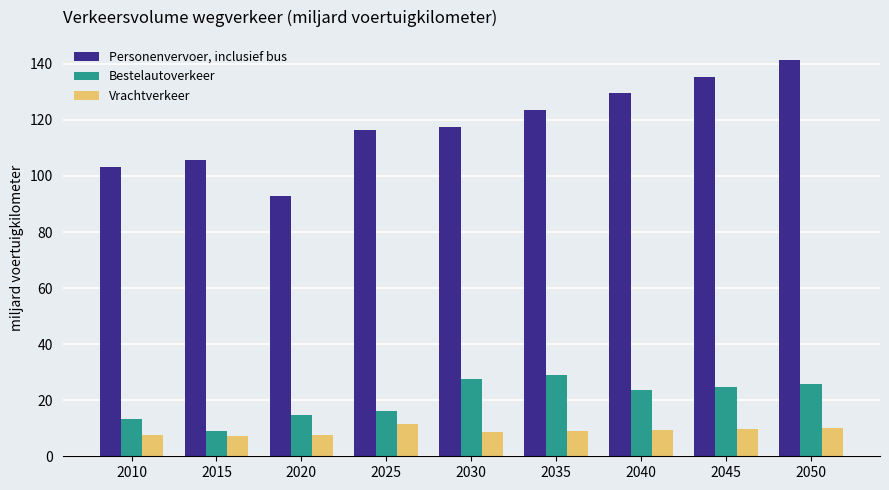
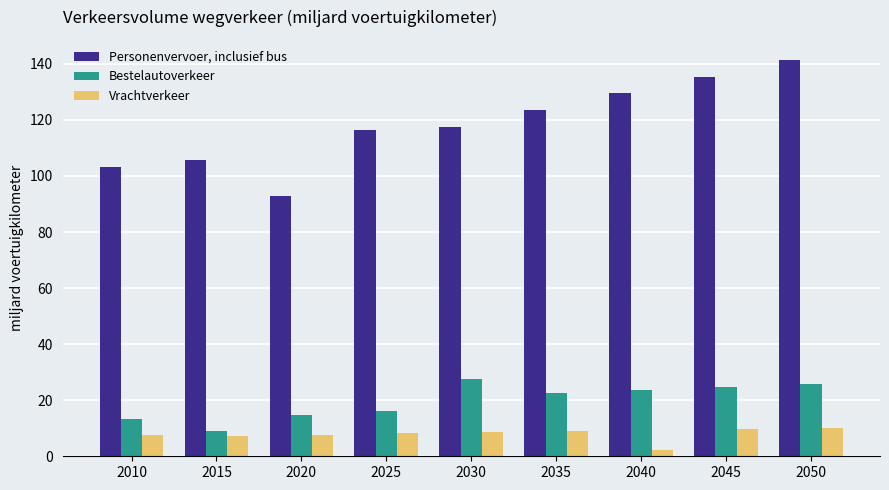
  {
    "Personenvervoer, inclusief bus": {
      "2010": 103,
      "2015": 106,
      "2020": 93,
      "2025": 116,
      "2030": 118,
      "2035": 123,
      "2040": 130,
      "2045": 135,
      "2050": 141
    },
    "Bestelautoverkeer": {
      "2010": 13,
      "2015": 9,
      "2020": 15,
      "2025": 16,
      "2030": 28,
-     "2035": 29,
+     "2035": 23,
      "2040": 24,
      "2045": 25,
      "2050": 26
    },
    "Vrachtverkeer": {
      "2010": 7,
      "2015": 7,
      "2020": 8,
-     "2025": 12,
+     "2025": 8,
      "2030": 9,
      "2035": 9,
-     "2040": 9,
+     "2040": 2,
      "2045": 10,
      "2050": 10
    }
  }
